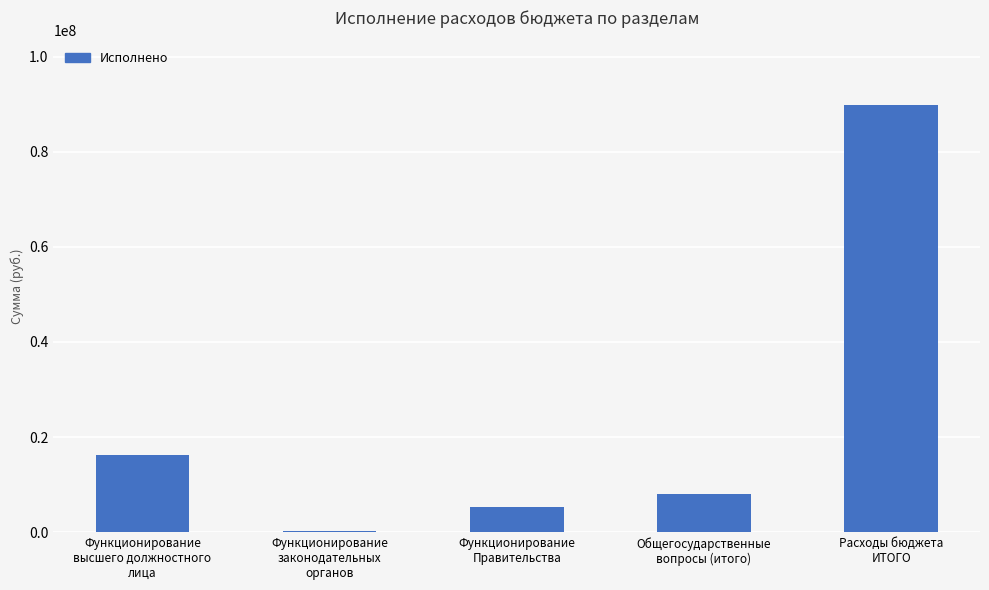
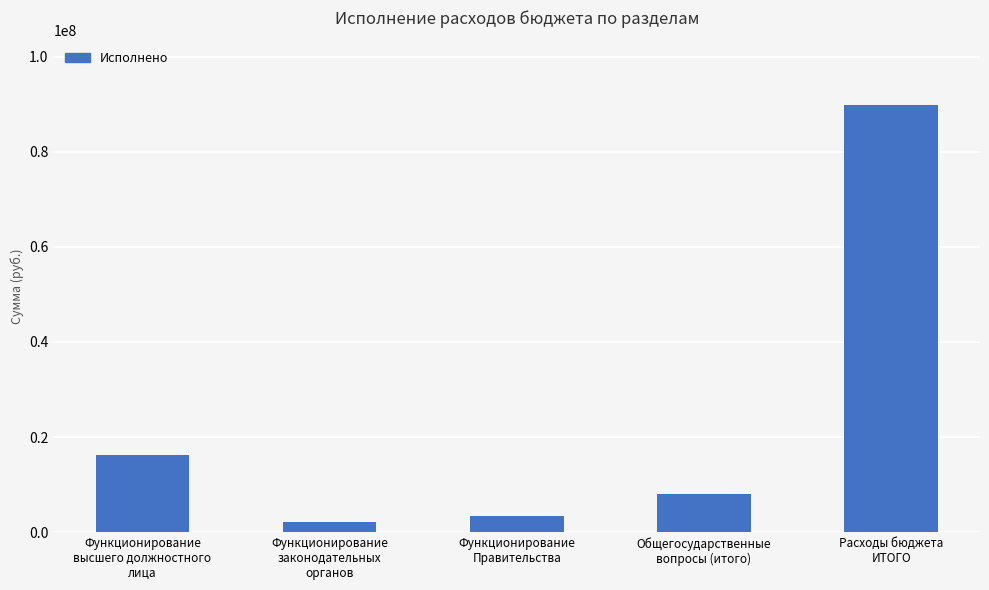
  {
    "Функционирование высшего должностного лица": 16000000,
-   "Функционирование законодательных органов": 0,
-   "Функционирование Правительства": 5000000,
+   "Функционирование законодательных органов": 2000000,
+   "Функционирование Правительства": 3000000,
    "Общегосударственные вопросы (итого)": 8000000,
    "Расходы бюджета ИТОГО": 90000000
  }
